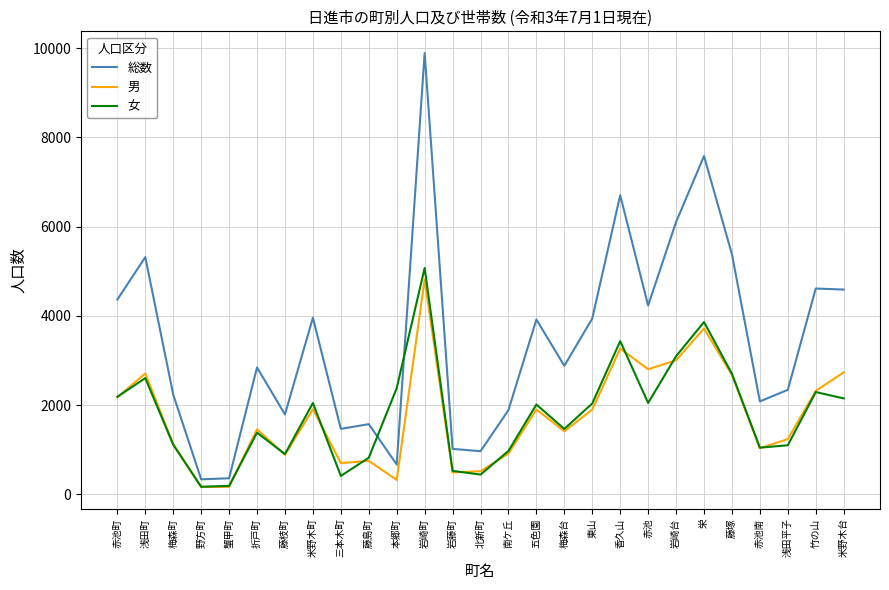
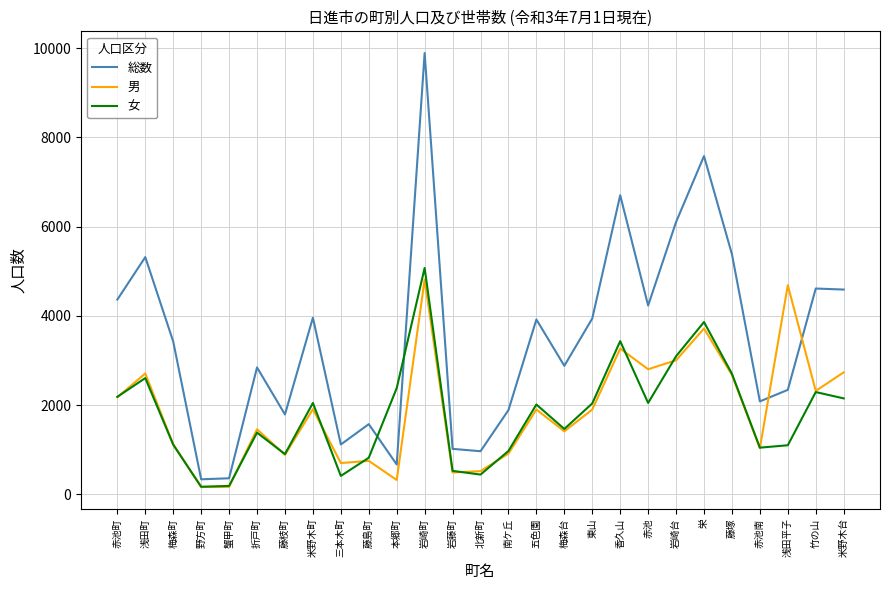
  {
    "総数": {
      "赤池町": 4400,
      "浅田町": 5300,
-     "梅森町": 2200,
+     "梅森町": 3400,
      "野方町": 300,
      "蟹甲町": 400,
      "折戸町": 2800,
      "藤枝町": 1800,
      "米野木町": 4000,
-     "三本木町": 1500,
+     "三本木町": 1100,
      "藤島町": 1600,
      "本郷町": 700,
      "岩崎町": 9900,
      "岩藤町": 1000,
      "北新町": 1000,
      "南ケ丘": 1900,
      "五色園": 3900,
      "梅森台": 2900,
      "東山": 3900,
      "香久山": 6700,
      "赤池": 4200,
      "岩崎台": 6100,
      "栄": 7600,
      "藤塚": 5400,
      "赤池南": 2100,
      "浅田平子": 2300,
      "竹の山": 4600,
      "米野木台": 4600
    },
    "男": {
      "浅田町": 2700,
      "折戸町": 1500,
      "米野木町": 1900,
      "三本木町": 700,
      "藤島町": 800,
      "本郷町": 300,
      "岩崎町": 4800,
      "北新町": 500,
      "南ケ丘": 900,
      "五色園": 1900,
      "東山": 1900,
      "香久山": 3300,
      "赤池": 2800,
      "岩崎台": 3000,
      "栄": 3700,
-     "浅田平子": 1200,
+     "浅田平子": 4700,
      "米野木台": 2700
    },
    "女": {
      "浅田町": 2600,
      "折戸町": 1400,
      "米野木町": 2100,
      "三本木町": 400,
      "藤島町": 800,
      "本郷町": 2400,
      "岩崎町": 5100,
      "北新町": 400,
      "南ケ丘": 1000,
      "五色園": 2000,
      "東山": 2000,
      "香久山": 3400,
      "赤池": 2100,
      "岩崎台": 3100,
      "栄": 3900,
      "浅田平子": 1100,
      "米野木台": 2200
    }
  }
